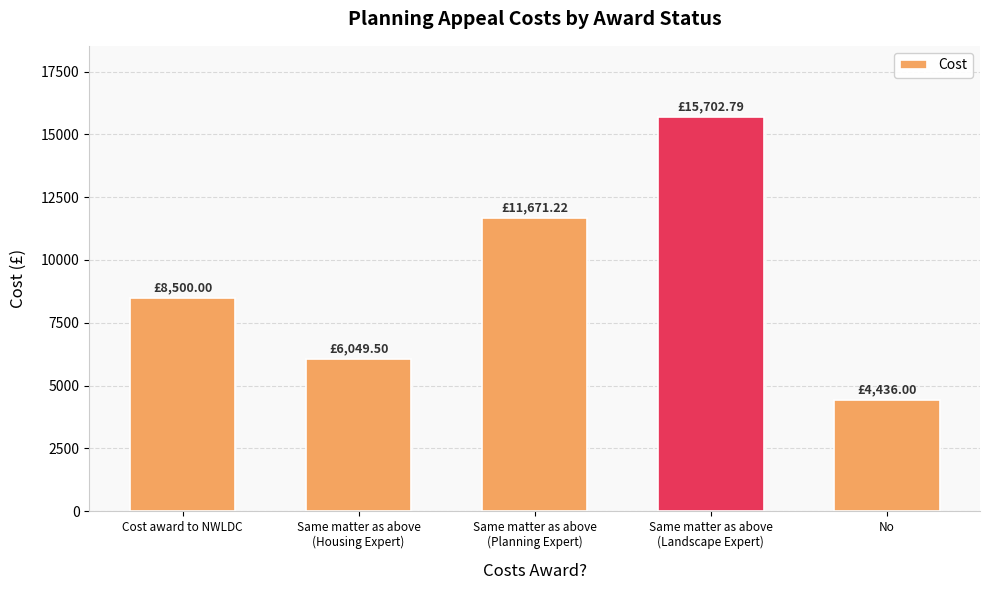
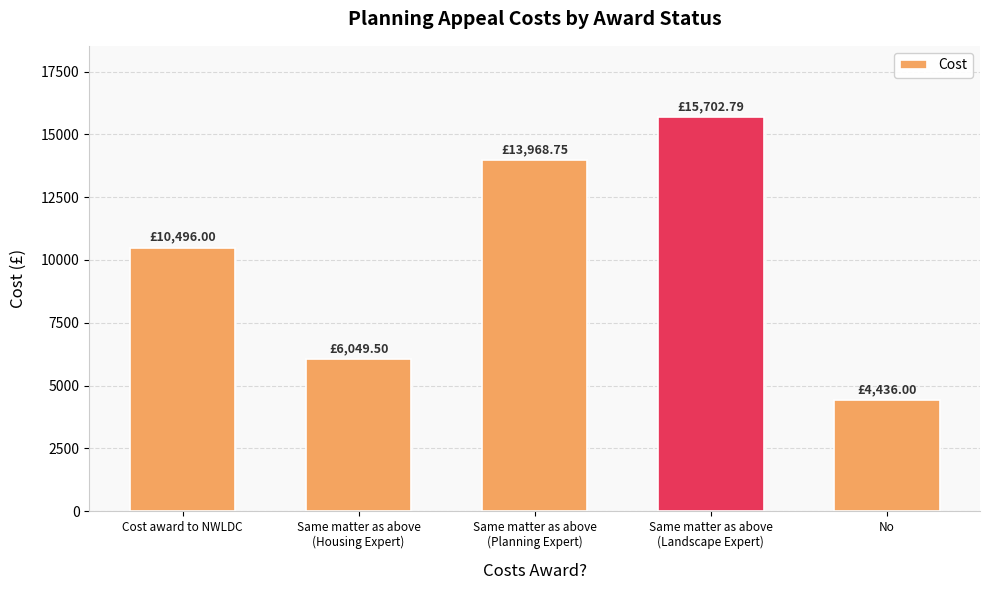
  {
-   "Cost award to NWLDC": "£8,500.00",
+   "Cost award to NWLDC": "£10,496.00",
    "Same matter as above (Housing Expert)": "£6,049.50",
-   "Same matter as above (Planning Expert)": "£11,671.22",
+   "Same matter as above (Planning Expert)": "£13,968.75",
    "Same matter as above (Landscape Expert)": "£15,702.79",
    "No": "£4,436.00"
  }
